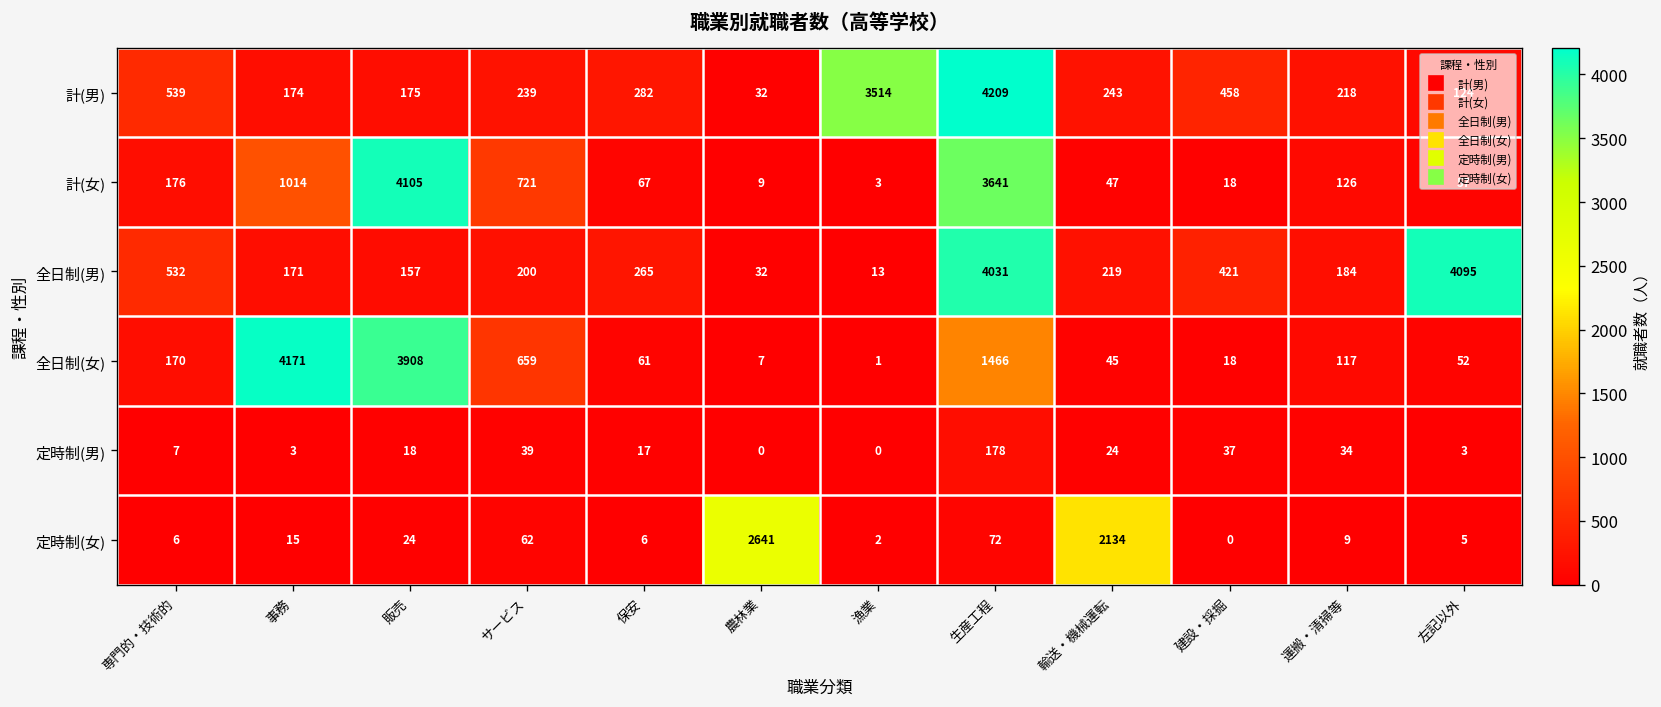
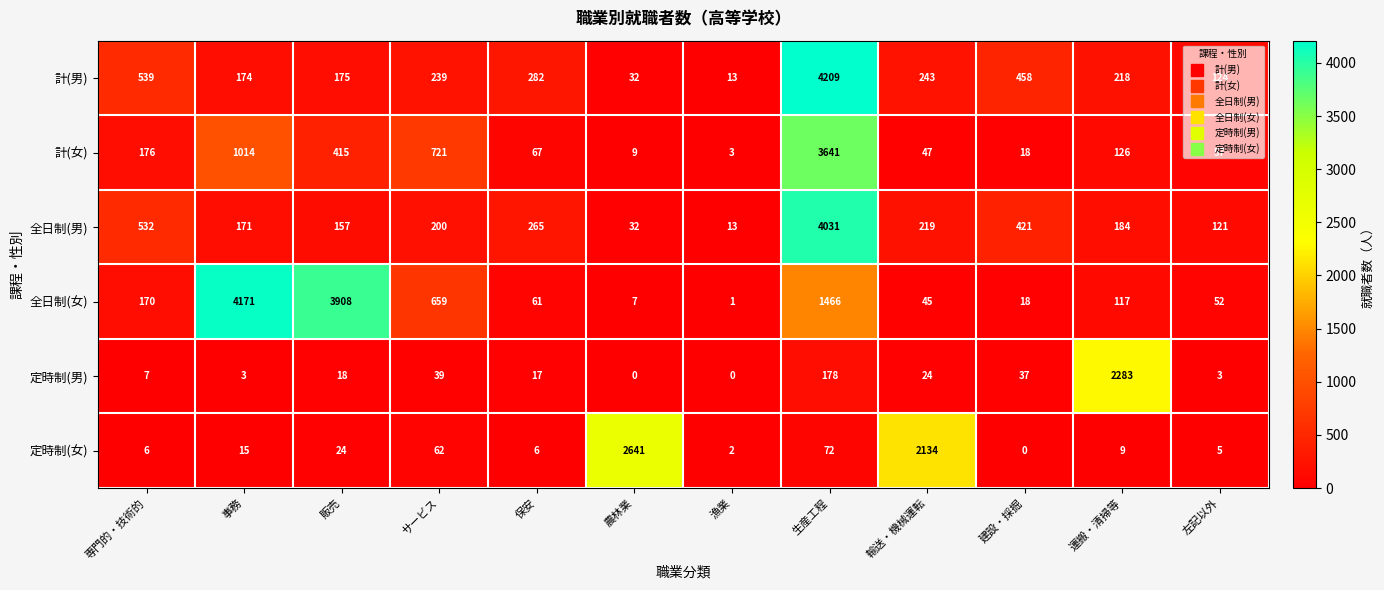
  {
    "計(男)": {
      "専門的・技術的": 539,
      "事務": 174,
      "販売": 175,
      "サービス": 239,
      "保安": 282,
      "農林業": 32,
-     "漁業": 3514,
+     "漁業": 13,
      "生産工程": 4209,
      "輸送・機械運転": 243,
      "建設・採掘": 458,
      "運搬・清掃等": 218
    },
    "計(女)": {
      "専門的・技術的": 176,
      "事務": 1014,
-     "販売": 4105,
+     "販売": 415,
      "サービス": 721,
      "保安": 67,
      "農林業": 9,
      "漁業": 3,
      "生産工程": 3641,
      "輸送・機械運転": 47,
      "建設・採掘": 18,
      "運搬・清掃等": 126
    },
    "全日制(男)": {
      "専門的・技術的": 532,
      "事務": 171,
      "販売": 157,
      "サービス": 200,
      "保安": 265,
      "農林業": 32,
      "漁業": 13,
      "生産工程": 4031,
      "輸送・機械運転": 219,
      "建設・採掘": 421,
      "運搬・清掃等": 184,
-     "左記以外": 4095
+     "左記以外": 121
    },
    "全日制(女)": {
      "専門的・技術的": 170,
      "事務": 4171,
      "販売": 3908,
      "サービス": 659,
      "保安": 61,
      "農林業": 7,
      "漁業": 1,
      "生産工程": 1466,
      "輸送・機械運転": 45,
      "建設・採掘": 18,
      "運搬・清掃等": 117,
      "左記以外": 52
    },
    "定時制(男)": {
      "専門的・技術的": 7,
      "事務": 3,
      "販売": 18,
      "サービス": 39,
      "保安": 17,
      "農林業": 0,
      "漁業": 0,
      "生産工程": 178,
      "輸送・機械運転": 24,
      "建設・採掘": 37,
-     "運搬・清掃等": 34,
+     "運搬・清掃等": 2283,
      "左記以外": 3
    },
    "定時制(女)": {
      "専門的・技術的": 6,
      "事務": 15,
      "販売": 24,
      "サービス": 62,
      "保安": 6,
      "農林業": 2641,
      "漁業": 2,
      "生産工程": 72,
      "輸送・機械運転": 2134,
      "建設・採掘": 0,
      "運搬・清掃等": 9,
      "左記以外": 5
    }
  }
